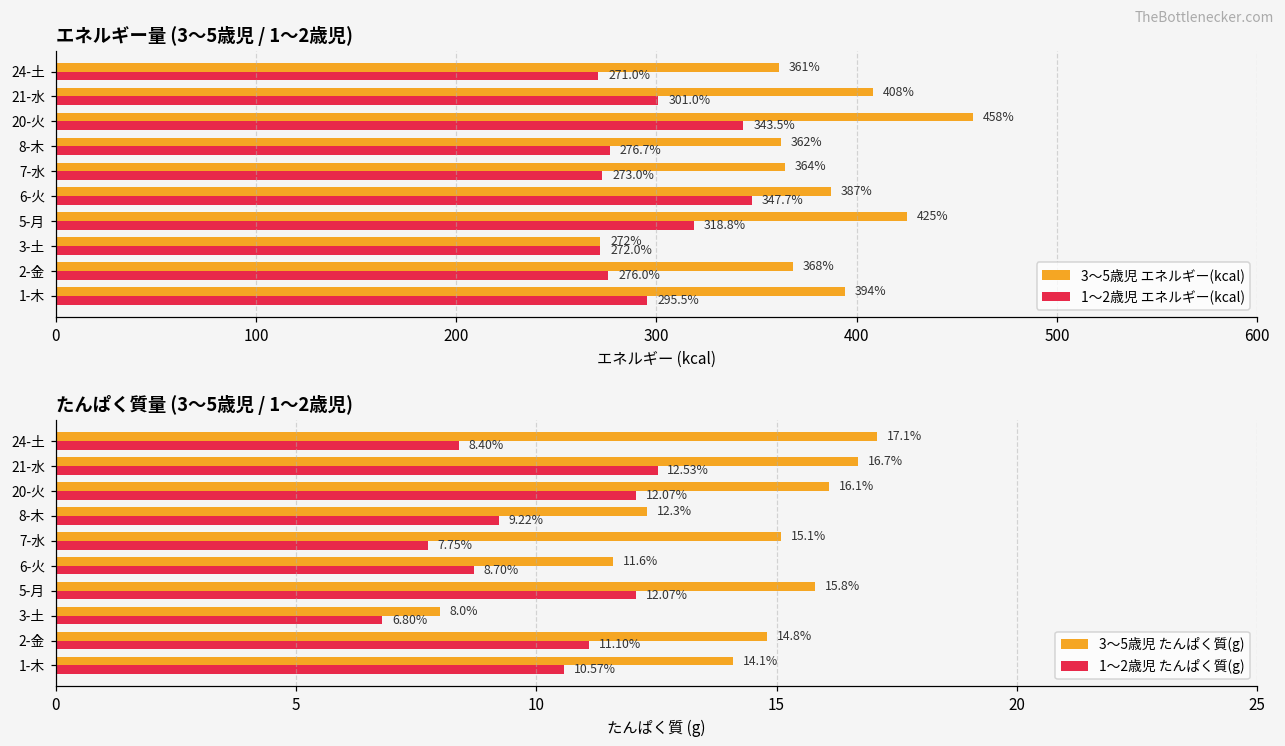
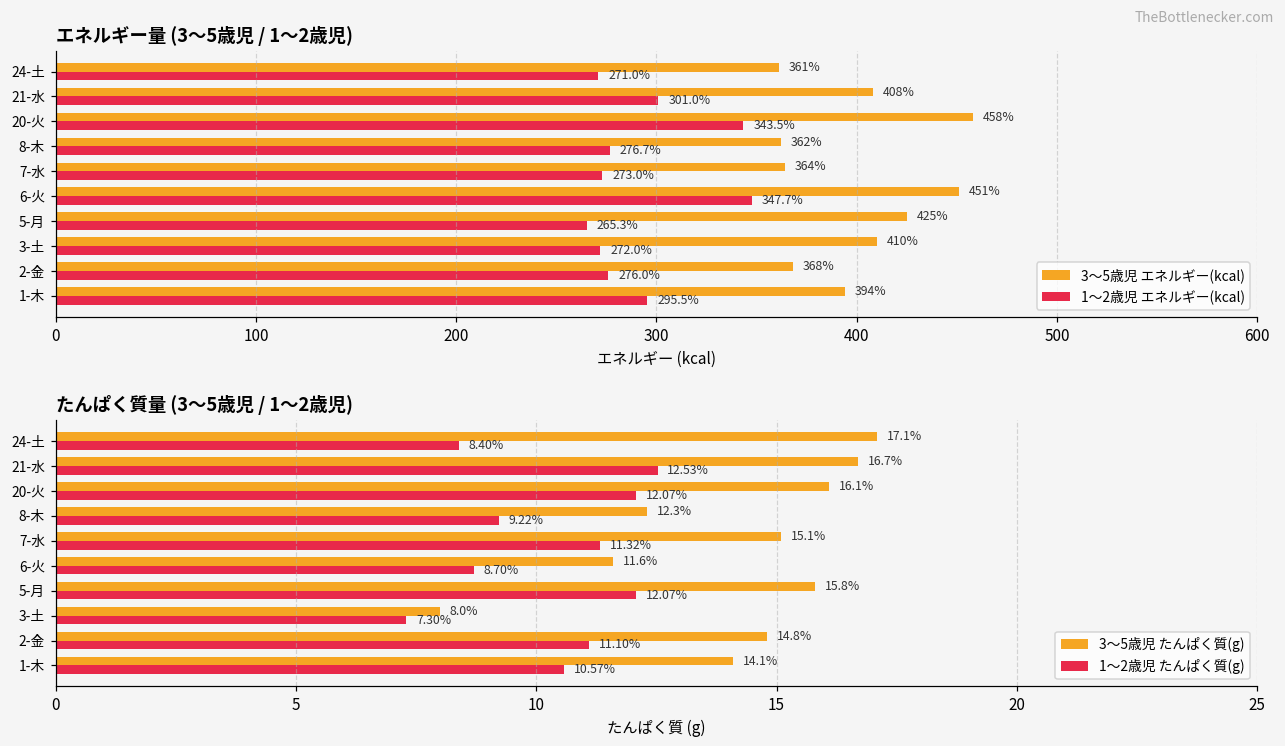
  {
    "エネルギー量 (3〜5歳児 / 1〜2歳児)": {
      "3〜5歳児 エネルギー(kcal)": {
        "24-土": "361%",
        "21-水": "408%",
        "20-火": "458%",
        "8-木": "362%",
        "7-水": "364%",
-       "6-火": "387%",
+       "6-火": "451%",
        "5-月": "425%",
-       "3-土": "272%",
+       "3-土": "410%",
        "2-金": "368%",
        "1-木": "394%"
      },
      "1〜2歳児 エネルギー(kcal)": {
        "24-土": "271.0%",
        "21-水": "301.0%",
        "20-火": "343.5%",
        "8-木": "276.7%",
        "7-水": "273.0%",
        "6-火": "347.7%",
-       "5-月": "318.8%",
+       "5-月": "265.3%",
        "2-金": "276.0%",
        "1-木": "295.5%"
      }
    },
    "たんぱく質量 (3〜5歳児 / 1〜2歳児)": {
      "3〜5歳児 たんぱく質(g)": {
        "24-土": "17.1%",
        "21-水": "16.7%",
        "20-火": "16.1%",
        "8-木": "12.3%",
        "7-水": "15.1%",
        "6-火": "11.6%",
        "5-月": "15.8%",
        "3-土": "8.0%",
        "2-金": "14.8%",
        "1-木": "14.1%"
      },
      "1〜2歳児 たんぱく質(g)": {
        "24-土": "8.40%",
        "21-水": "12.53%",
        "20-火": "12.07%",
        "8-木": "9.22%",
-       "7-水": "7.75%",
+       "7-水": "11.32%",
        "6-火": "8.70%",
        "5-月": "12.07%",
-       "3-土": "6.80%",
+       "3-土": "7.30%",
        "2-金": "11.10%",
        "1-木": "10.57%"
      }
    }
  }
